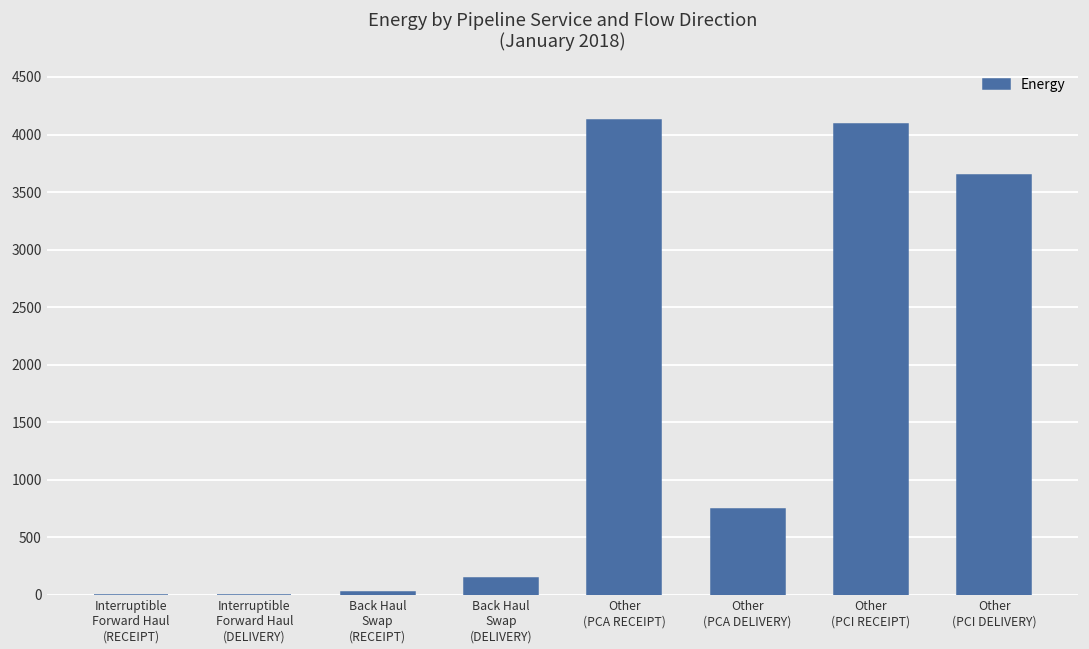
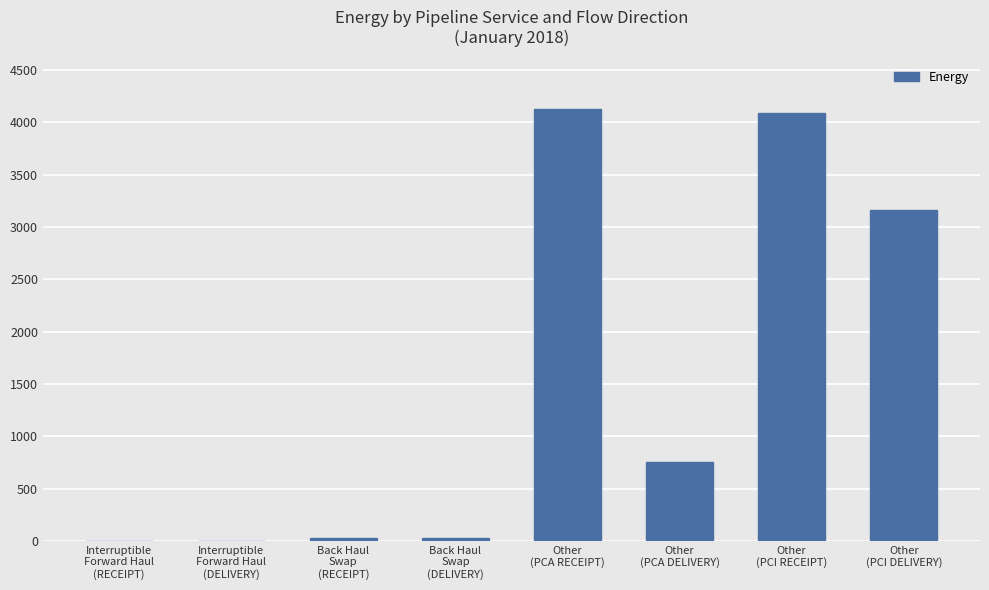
  {
    "Interruptible Forward Haul (RECEIPT)": 0,
    "Interruptible Forward Haul (DELIVERY)": 0,
    "Back Haul Swap (RECEIPT)": 20,
-   "Back Haul Swap (DELIVERY)": 140,
+   "Back Haul Swap (DELIVERY)": 20,
    "Other (PCA RECEIPT)": 4130,
    "Other (PCA DELIVERY)": 750,
    "Other (PCI RECEIPT)": 4090,
-   "Other (PCI DELIVERY)": 3650
+   "Other (PCI DELIVERY)": 3160
  }
